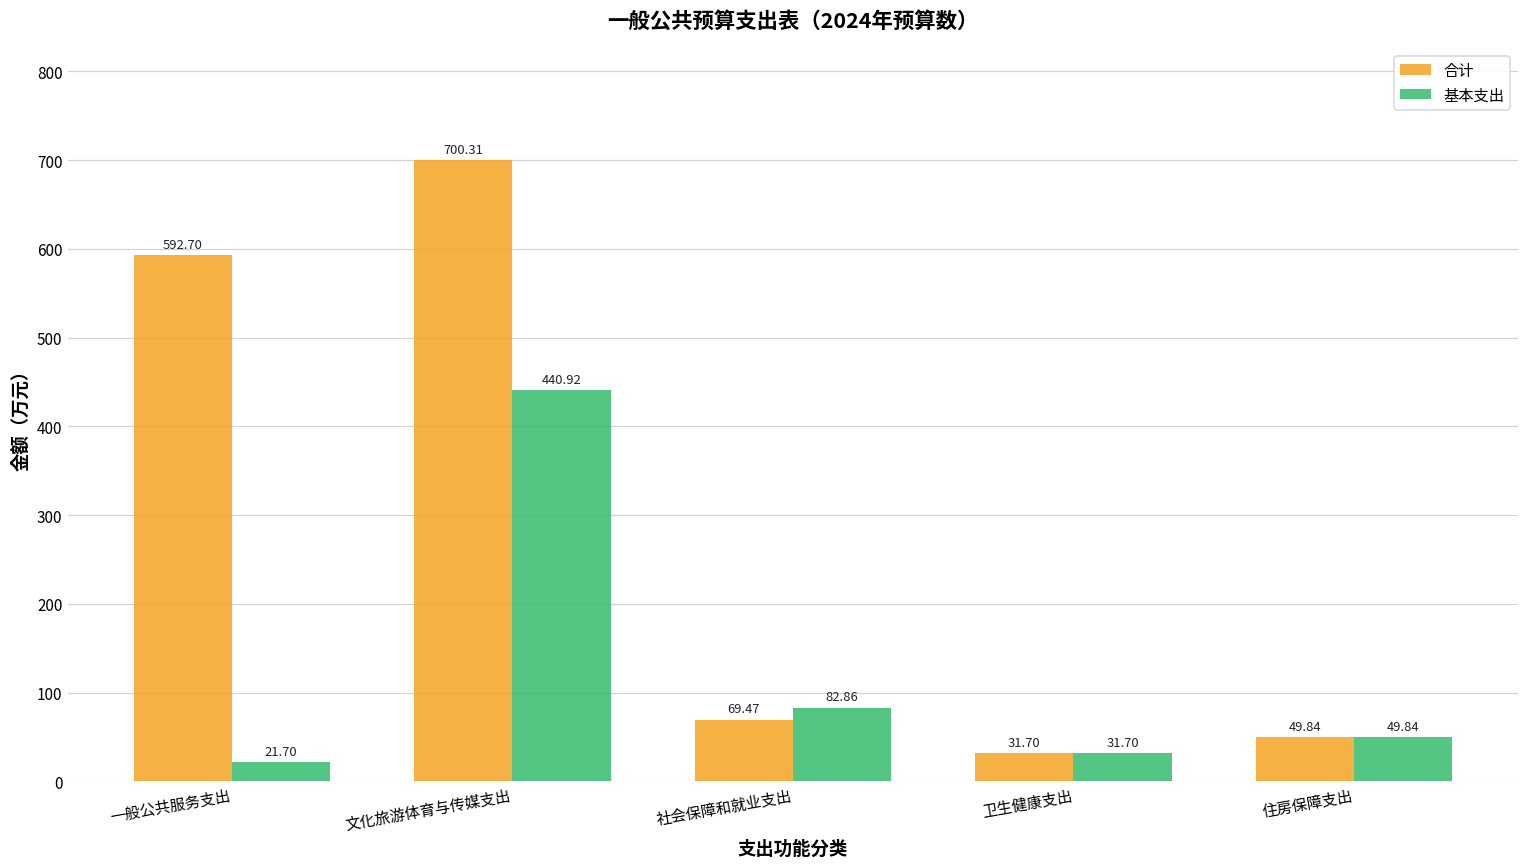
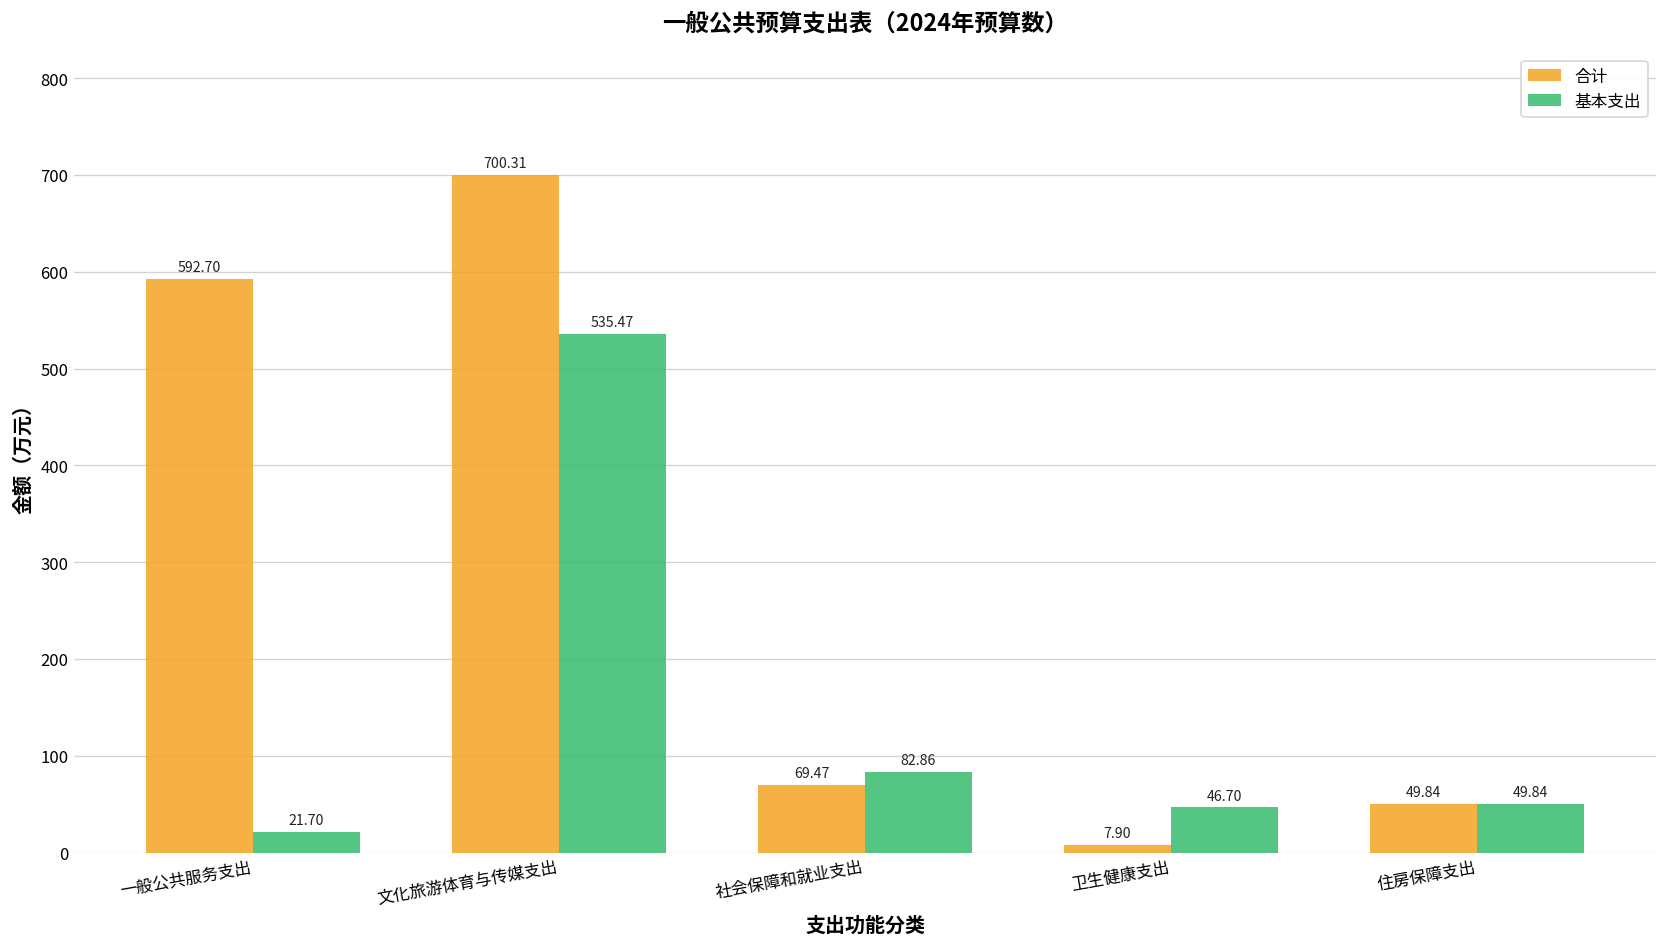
  {
    "合计": {
      "一般公共服务支出": 592.70,
      "文化旅游体育与传媒支出": 700.31,
      "社会保障和就业支出": 69.47,
-     "卫生健康支出": 31.70,
+     "卫生健康支出": 7.90,
      "住房保障支出": 49.84
    },
    "基本支出": {
      "一般公共服务支出": 21.70,
-     "文化旅游体育与传媒支出": 440.92,
+     "文化旅游体育与传媒支出": 535.47,
      "社会保障和就业支出": 82.86,
-     "卫生健康支出": 31.70,
+     "卫生健康支出": 46.70,
      "住房保障支出": 49.84
    }
  }
